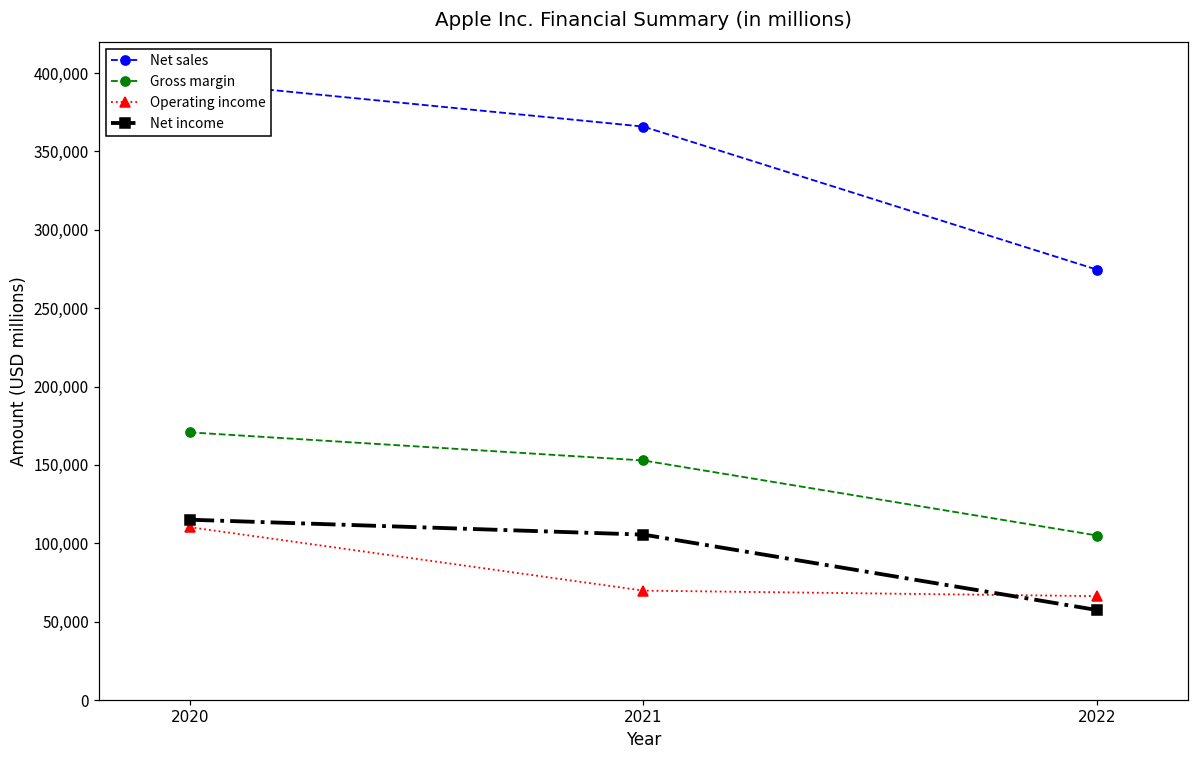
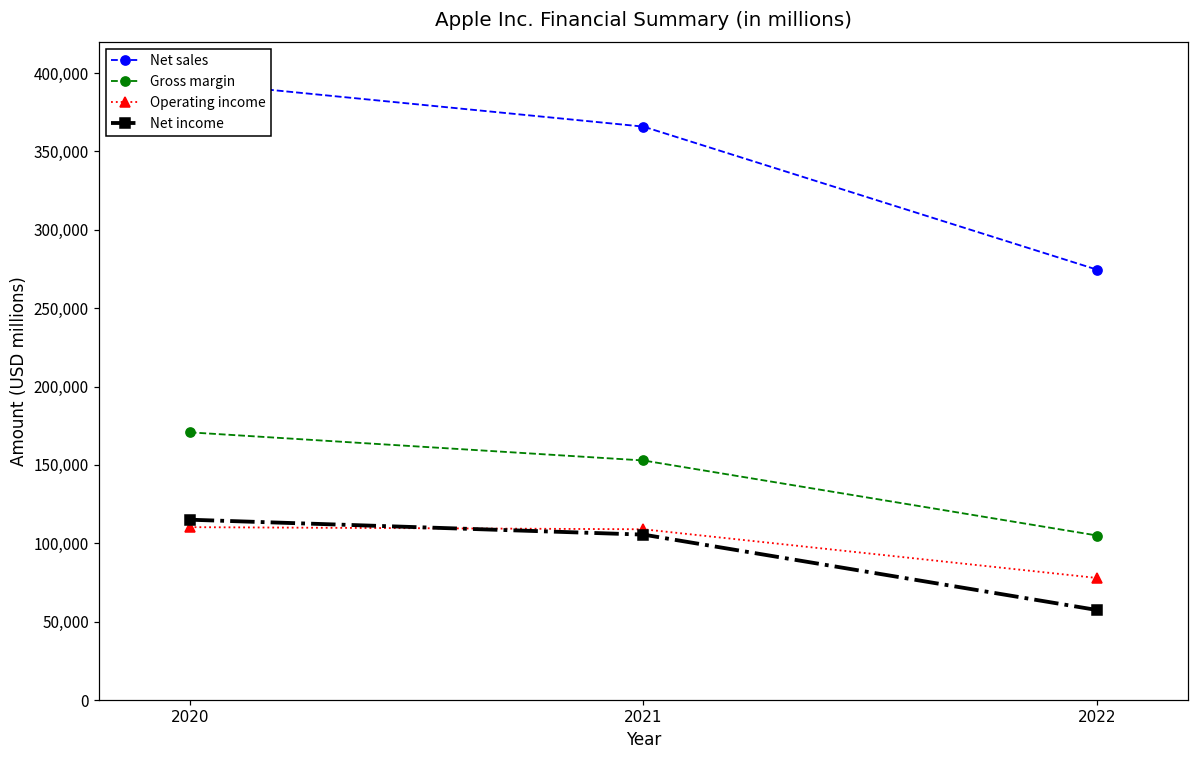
  {
    "Net sales": {
      "2021": "366,000",
      "2022": "275,000"
    },
    "Gross margin": {
      "2020": "171,000",
      "2021": "153,000",
      "2022": "105,000"
    },
    "Operating income": {
      "2020": "110,000",
-     "2021": "70,000",
-     "2022": "66,000"
+     "2021": "109,000",
+     "2022": "78,000"
    },
    "Net income": {
      "2020": "115,000",
      "2021": "106,000",
      "2022": "57,000"
    }
  }
